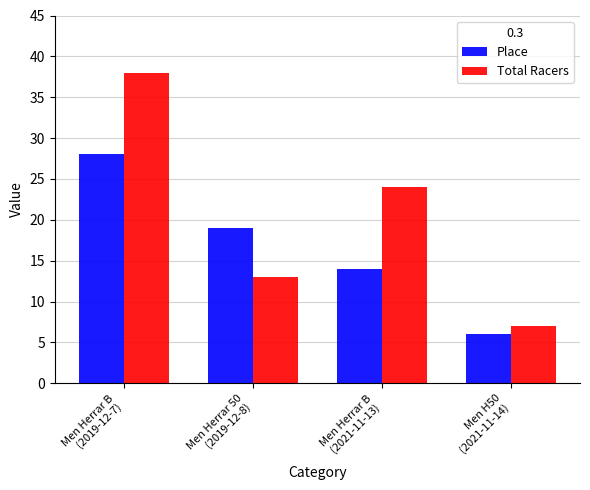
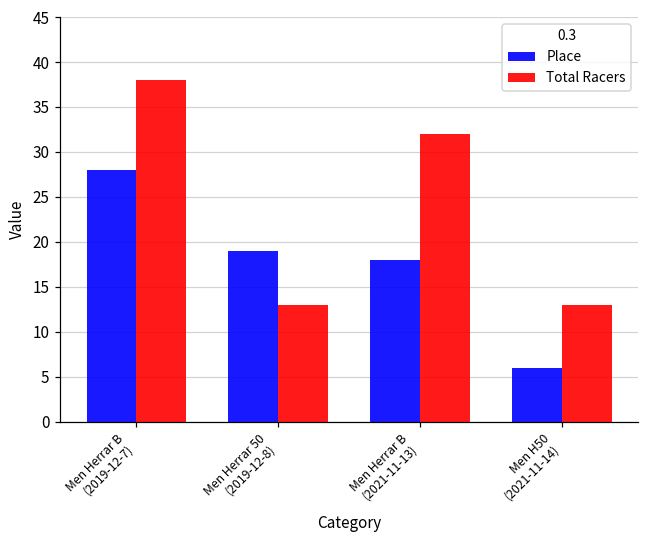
  {
    "Place": {
      "Men Herrar B (2019-12-7)": 28,
      "Men Herrar 50 (2019-12-8)": 19,
-     "Men Herrar B (2021-11-13)": 14,
+     "Men Herrar B (2021-11-13)": 18,
      "Men H50 (2021-11-14)": 6
    },
    "Total Racers": {
      "Men Herrar B (2019-12-7)": 38,
      "Men Herrar 50 (2019-12-8)": 13,
-     "Men Herrar B (2021-11-13)": 24,
-     "Men H50 (2021-11-14)": 7
+     "Men Herrar B (2021-11-13)": 32,
+     "Men H50 (2021-11-14)": 13
    }
  }
